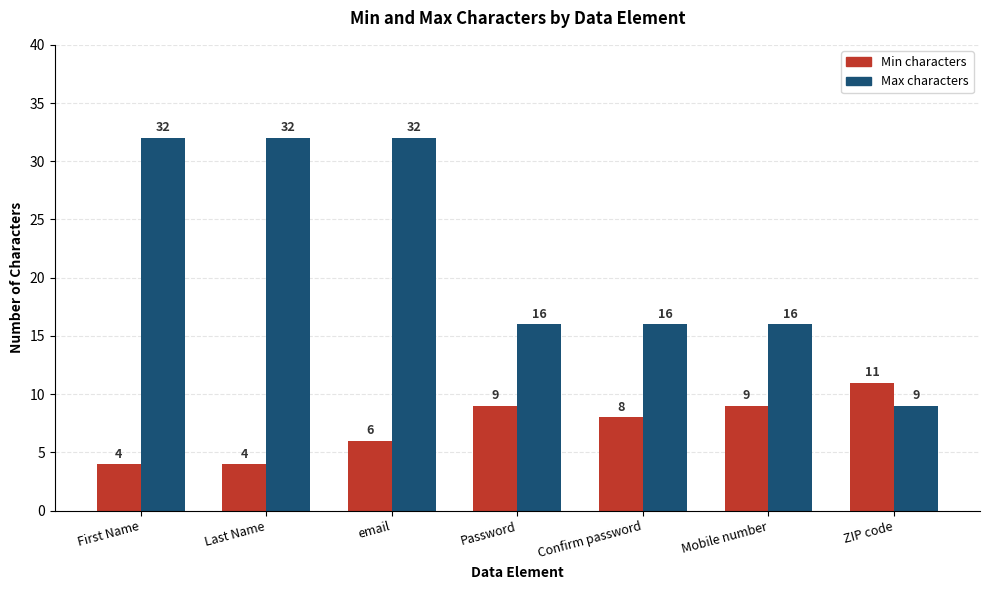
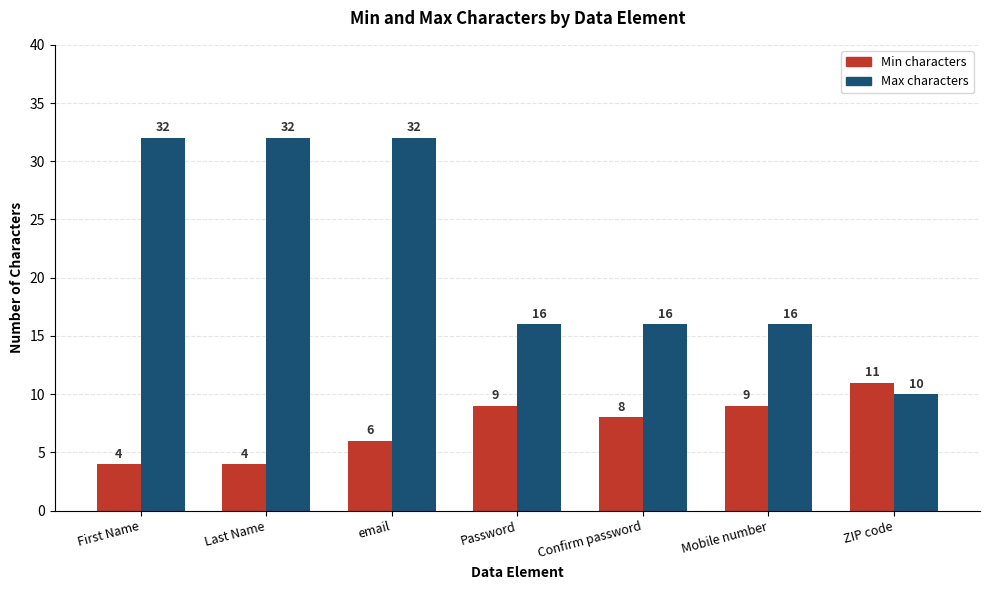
  {
    "Min characters": {
      "First Name": 4,
      "Last Name": 4,
      "email": 6,
      "Password": 9,
      "Confirm password": 8,
      "Mobile number": 9,
      "ZIP code": 11
    },
    "Max characters": {
      "First Name": 32,
      "Last Name": 32,
      "email": 32,
      "Password": 16,
      "Confirm password": 16,
      "Mobile number": 16,
-     "ZIP code": 9
+     "ZIP code": 10
    }
  }
